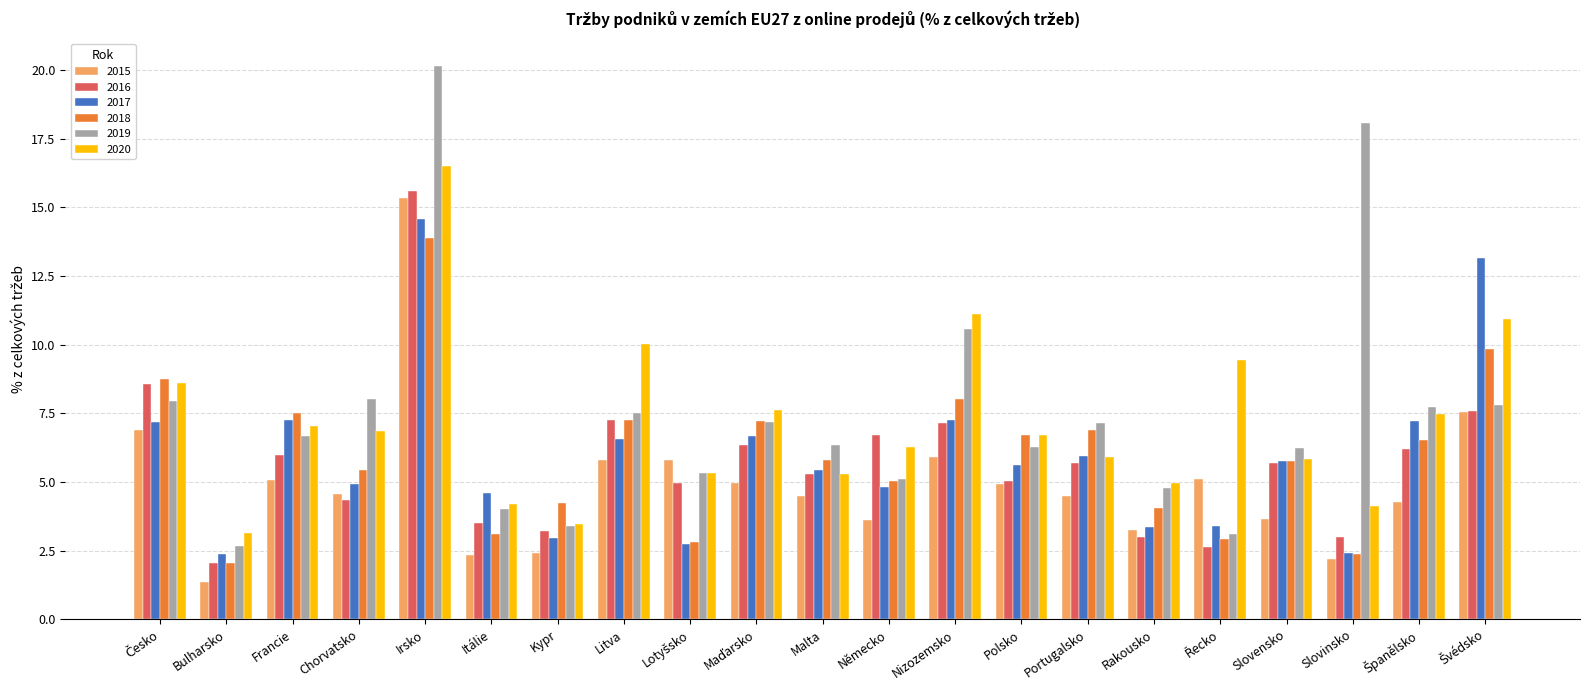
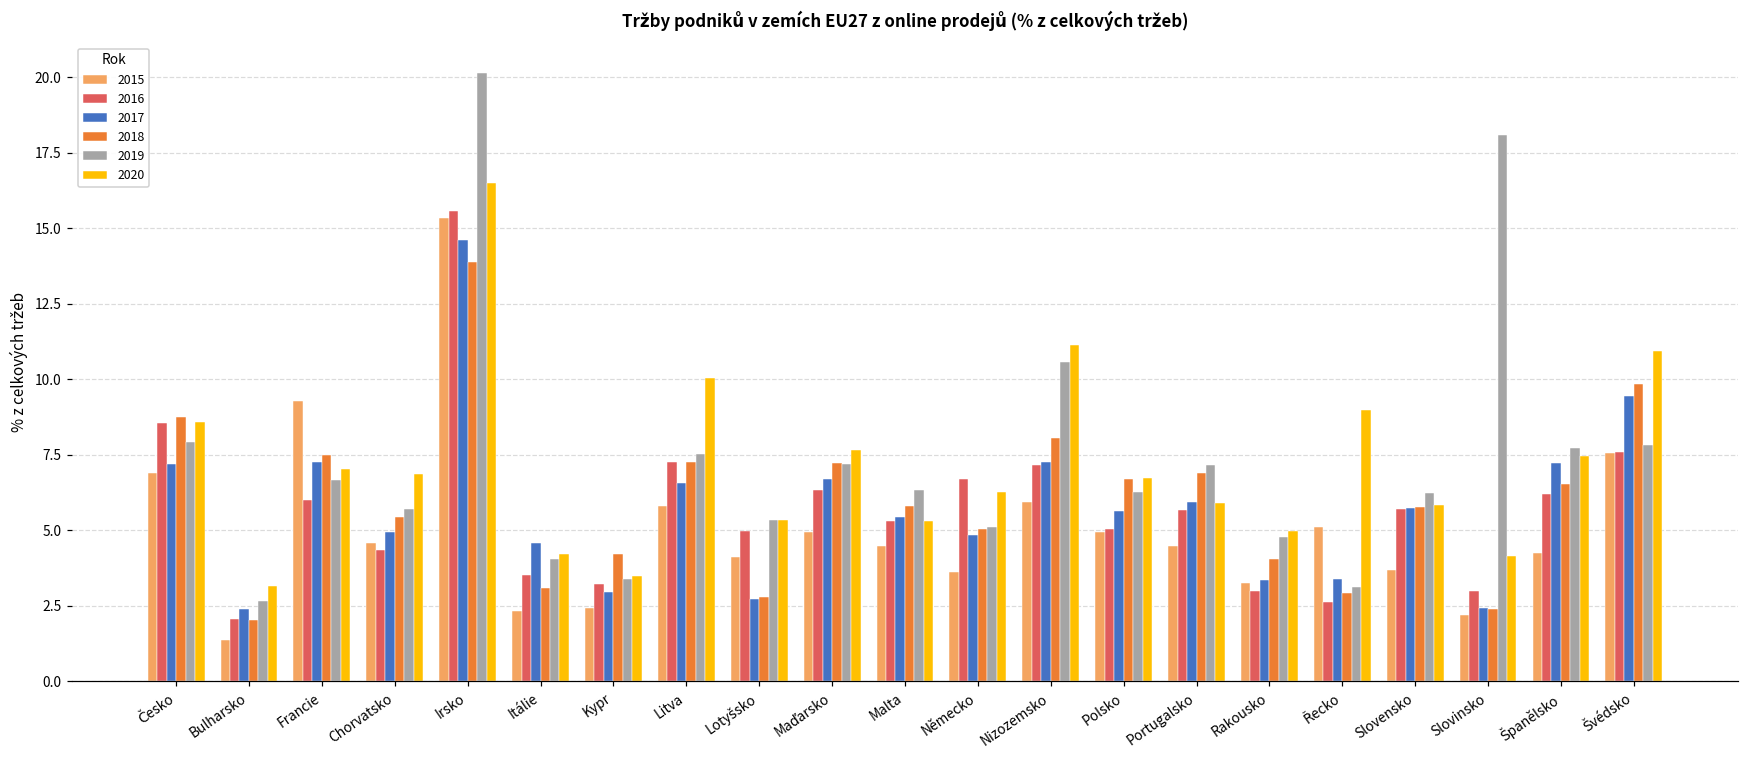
  {
    "2015": {
      "Česko": 6.9,
      "Bulharsko": 1.4,
-     "Francie": 5.1,
+     "Francie": 9.3,
      "Chorvatsko": 4.6,
      "Irsko": 15.3,
      "Itálie": 2.3,
      "Kypr": 2.4,
      "Litva": 5.8,
-     "Lotyšsko": 5.8,
+     "Lotyšsko": 4.1,
      "Maďarsko": 5.0,
      "Malta": 4.5,
      "Německo": 3.6,
      "Nizozemsko": 5.9,
      "Polsko": 4.9,
      "Portugalsko": 4.5,
      "Rakousko": 3.3,
      "Řecko": 5.1,
      "Slovensko": 3.7,
      "Slovinsko": 2.2,
      "Španělsko": 4.3,
      "Švédsko": 7.5
    },
    "2017": {
      "Česko": 7.2,
      "Bulharsko": 2.4,
      "Francie": 7.3,
      "Chorvatsko": 4.9,
      "Irsko": 14.6,
      "Itálie": 4.6,
      "Kypr": 3.0,
      "Litva": 6.6,
      "Lotyšsko": 2.7,
      "Maďarsko": 6.7,
      "Malta": 5.5,
      "Německo": 4.8,
      "Nizozemsko": 7.3,
      "Polsko": 5.6,
      "Portugalsko": 5.9,
      "Rakousko": 3.4,
      "Řecko": 3.4,
      "Slovensko": 5.7,
      "Slovinsko": 2.4,
      "Španělsko": 7.2,
-     "Švédsko": 13.2
+     "Švédsko": 9.4
    },
    "2019": {
      "Česko": 7.9,
      "Bulharsko": 2.7,
      "Francie": 6.7,
-     "Chorvatsko": 8.0,
+     "Chorvatsko": 5.7,
      "Irsko": 20.1,
      "Itálie": 4.0,
      "Kypr": 3.4,
      "Litva": 7.5,
      "Lotyšsko": 5.3,
      "Maďarsko": 7.2,
      "Malta": 6.3,
      "Německo": 5.1,
      "Nizozemsko": 10.6,
      "Polsko": 6.3,
      "Portugalsko": 7.2,
      "Rakousko": 4.8,
      "Řecko": 3.1,
      "Slovensko": 6.2,
      "Slovinsko": 18.1,
      "Španělsko": 7.7,
      "Švédsko": 7.8
    },
    "2020": {
      "Česko": 8.6,
      "Bulharsko": 3.1,
      "Francie": 7.0,
      "Chorvatsko": 6.8,
      "Irsko": 16.5,
      "Itálie": 4.2,
      "Kypr": 3.5,
      "Litva": 10.0,
      "Lotyšsko": 5.3,
      "Maďarsko": 7.6,
      "Malta": 5.3,
      "Německo": 6.3,
      "Nizozemsko": 11.1,
      "Polsko": 6.7,
      "Portugalsko": 5.9,
      "Rakousko": 5.0,
-     "Řecko": 9.4,
+     "Řecko": 9.0,
      "Slovensko": 5.8,
      "Slovinsko": 4.1,
      "Španělsko": 7.5,
      "Švédsko": 10.9
    }
  }
